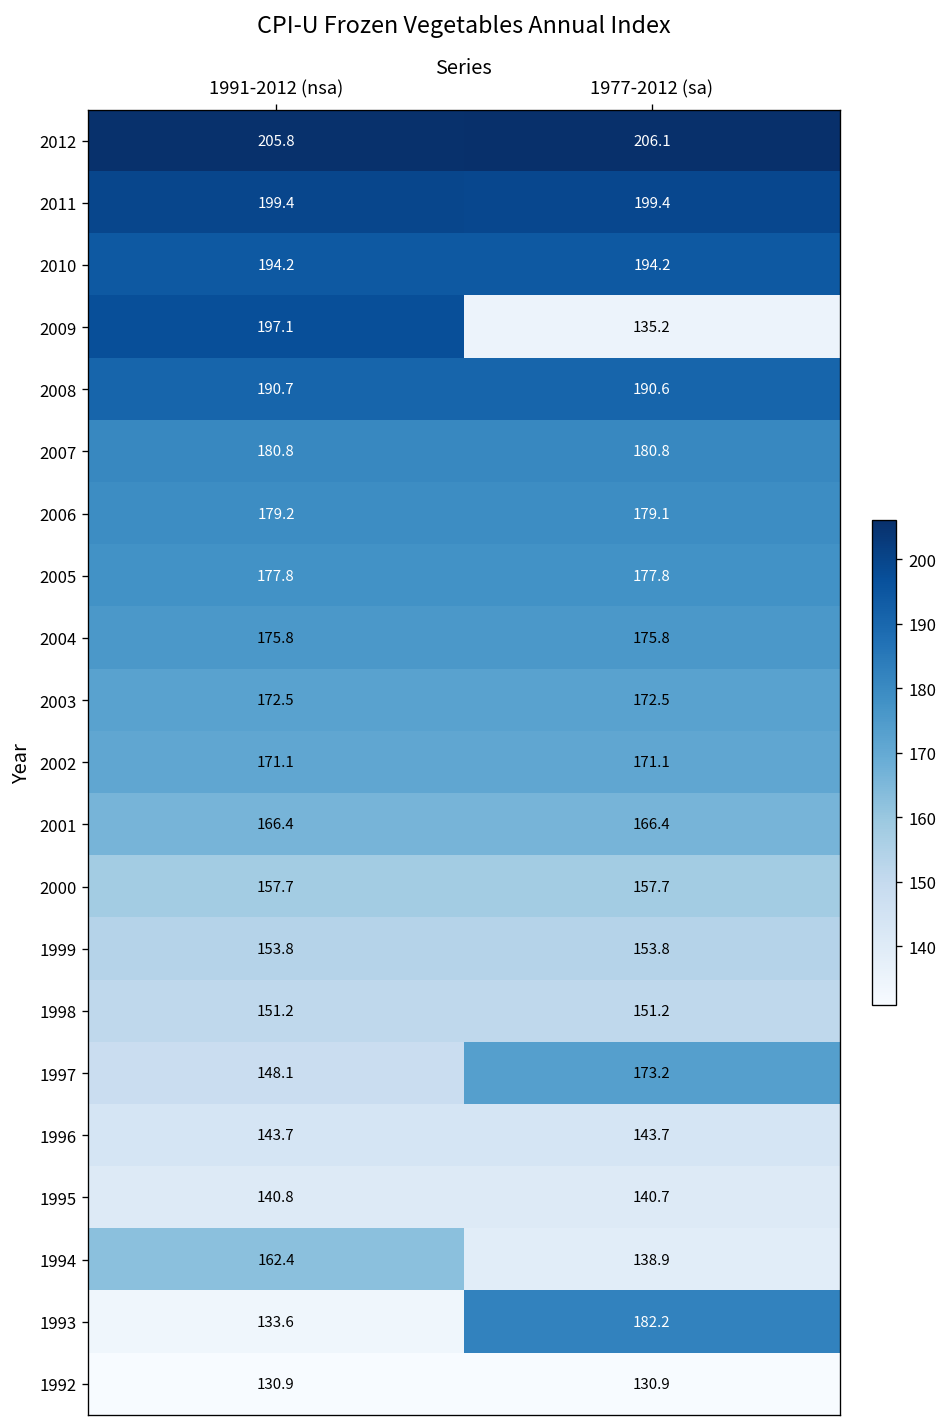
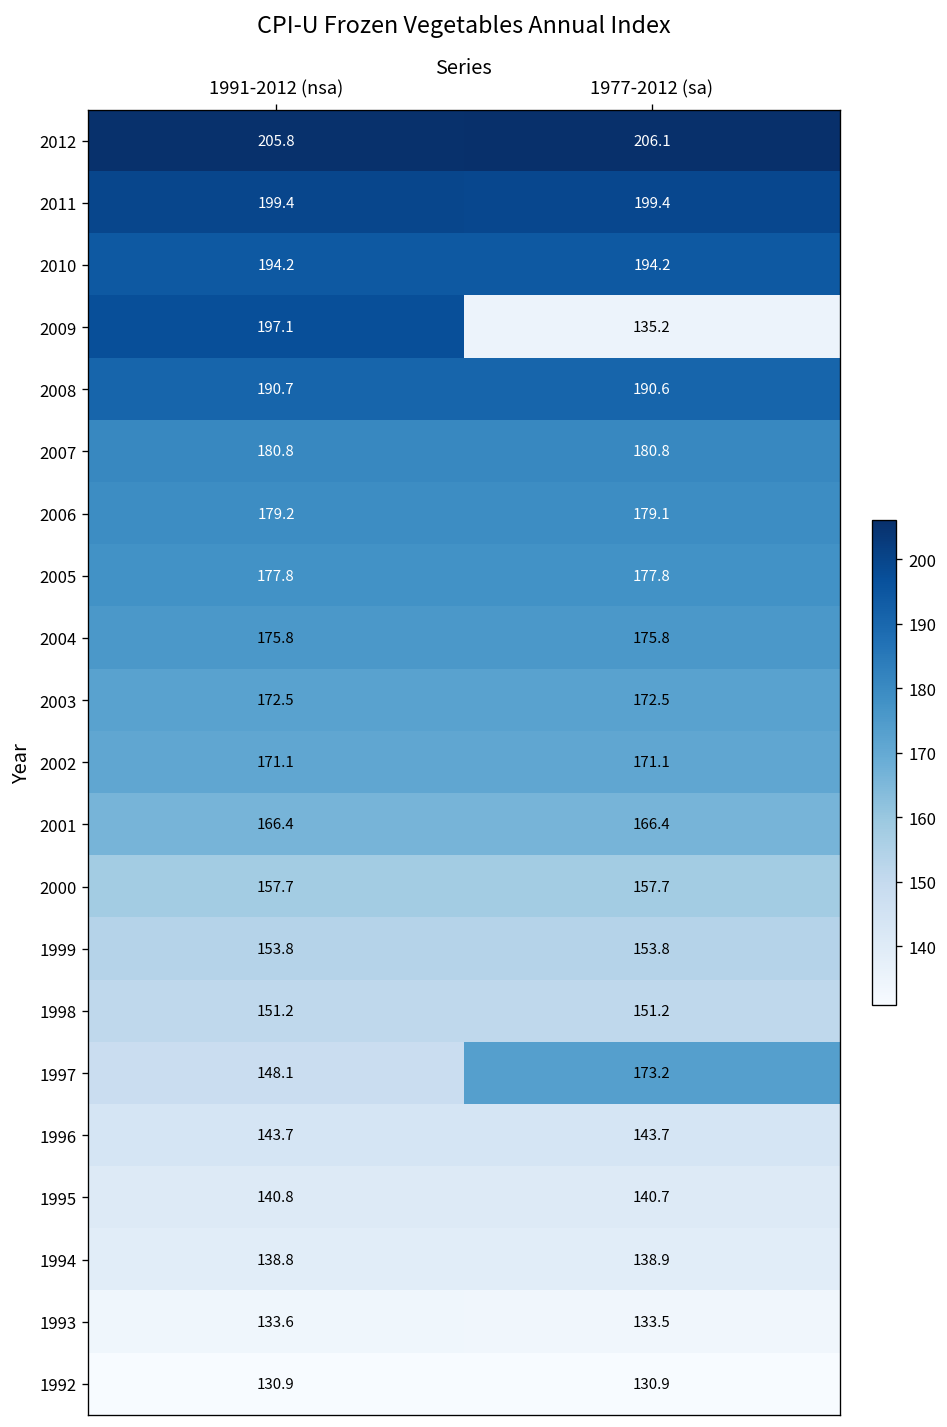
  {
    "2012": {
      "1991-2012 (nsa)": 205.8,
      "1977-2012 (sa)": 206.1
    },
    "2011": {
      "1991-2012 (nsa)": 199.4,
      "1977-2012 (sa)": 199.4
    },
    "2010": {
      "1991-2012 (nsa)": 194.2,
      "1977-2012 (sa)": 194.2
    },
    "2009": {
      "1991-2012 (nsa)": 197.1,
      "1977-2012 (sa)": 135.2
    },
    "2008": {
      "1991-2012 (nsa)": 190.7,
      "1977-2012 (sa)": 190.6
    },
    "2007": {
      "1991-2012 (nsa)": 180.8,
      "1977-2012 (sa)": 180.8
    },
    "2006": {
      "1991-2012 (nsa)": 179.2,
      "1977-2012 (sa)": 179.1
    },
    "2005": {
      "1991-2012 (nsa)": 177.8,
      "1977-2012 (sa)": 177.8
    },
    "2004": {
      "1991-2012 (nsa)": 175.8,
      "1977-2012 (sa)": 175.8
    },
    "2003": {
      "1991-2012 (nsa)": 172.5,
      "1977-2012 (sa)": 172.5
    },
    "2002": {
      "1991-2012 (nsa)": 171.1,
      "1977-2012 (sa)": 171.1
    },
    "2001": {
      "1991-2012 (nsa)": 166.4,
      "1977-2012 (sa)": 166.4
    },
    "2000": {
      "1991-2012 (nsa)": 157.7,
      "1977-2012 (sa)": 157.7
    },
    "1999": {
      "1991-2012 (nsa)": 153.8,
      "1977-2012 (sa)": 153.8
    },
    "1998": {
      "1991-2012 (nsa)": 151.2,
      "1977-2012 (sa)": 151.2
    },
    "1997": {
      "1991-2012 (nsa)": 148.1,
      "1977-2012 (sa)": 173.2
    },
    "1996": {
      "1991-2012 (nsa)": 143.7,
      "1977-2012 (sa)": 143.7
    },
    "1995": {
      "1991-2012 (nsa)": 140.8,
      "1977-2012 (sa)": 140.7
    },
    "1994": {
-     "1991-2012 (nsa)": 162.4,
+     "1991-2012 (nsa)": 138.8,
      "1977-2012 (sa)": 138.9
    },
    "1993": {
      "1991-2012 (nsa)": 133.6,
-     "1977-2012 (sa)": 182.2
+     "1977-2012 (sa)": 133.5
    },
    "1992": {
      "1991-2012 (nsa)": 130.9,
      "1977-2012 (sa)": 130.9
    }
  }
